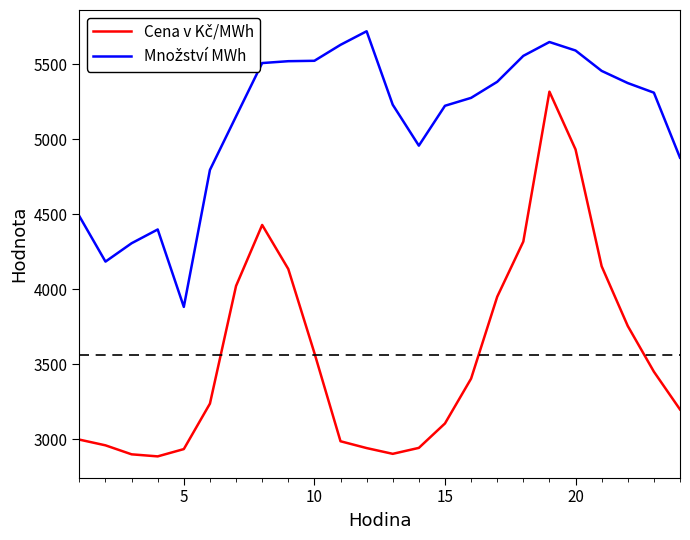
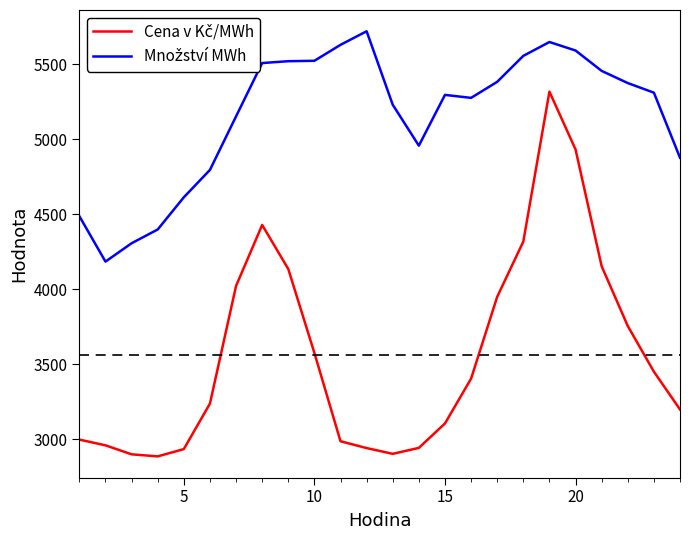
  {
    "Cena v Kč/MWh": {
      "5": 2930,
      "10": 3580,
      "15": 3110,
      "20": 4930
    },
    "Množství MWh": {
-     "5": 3880,
+     "5": 4610,
      "10": 5520,
-     "15": 5220,
+     "15": 5300,
      "20": 5590
    }
  }
